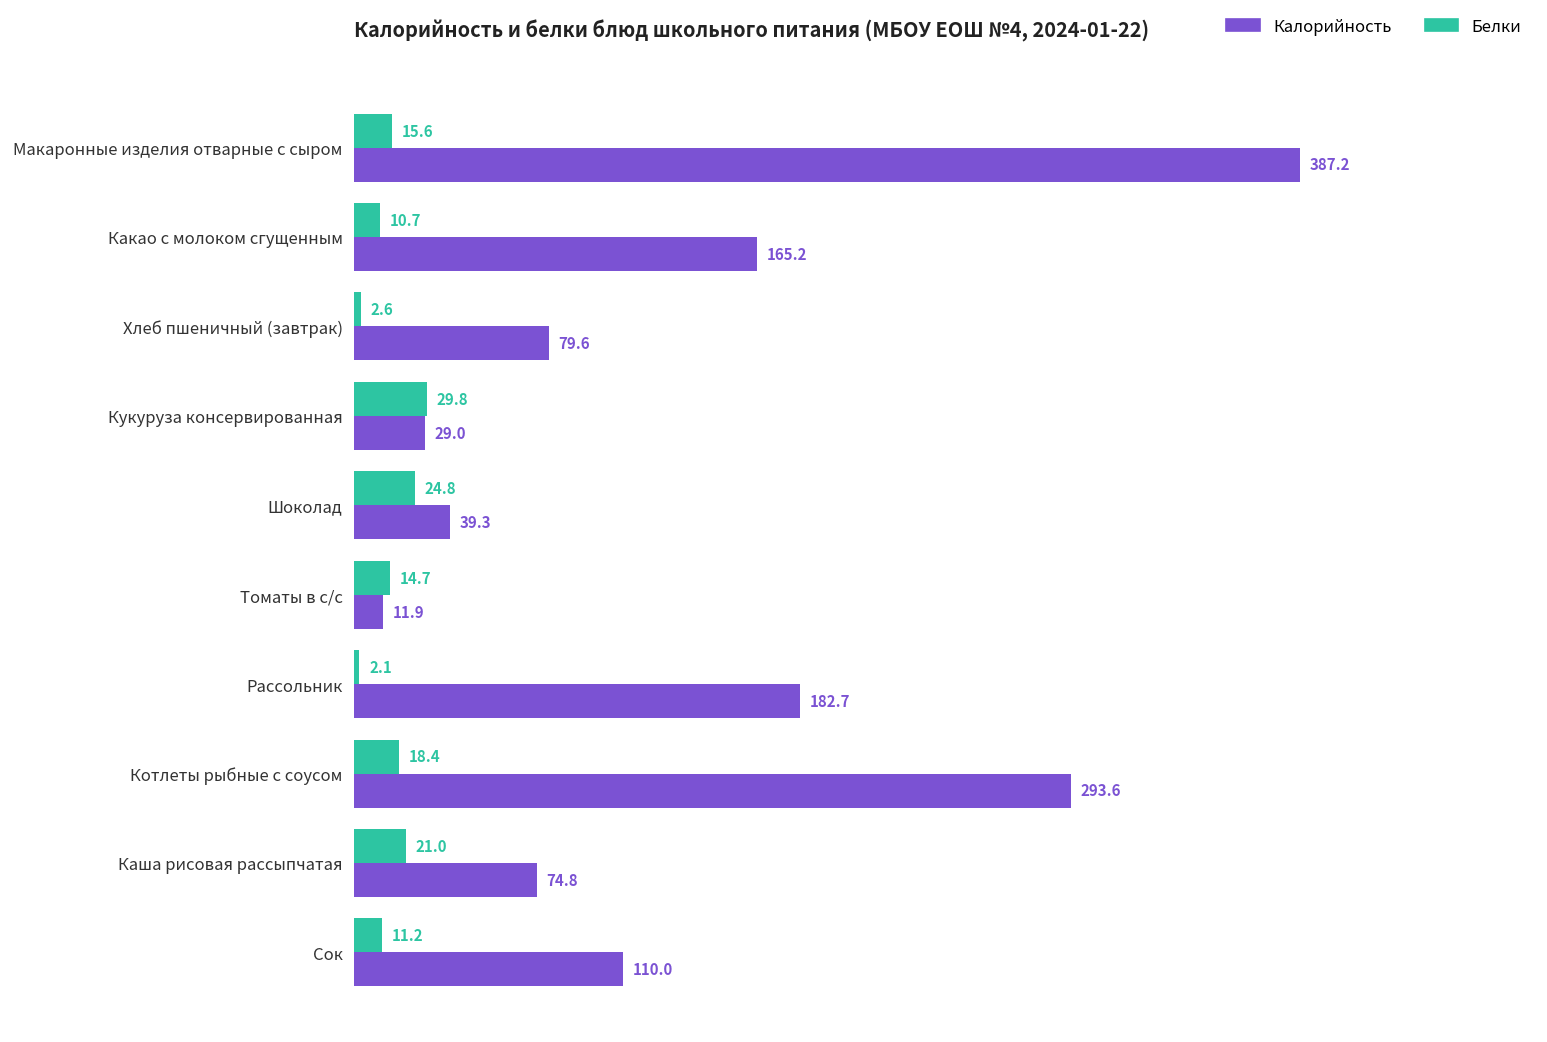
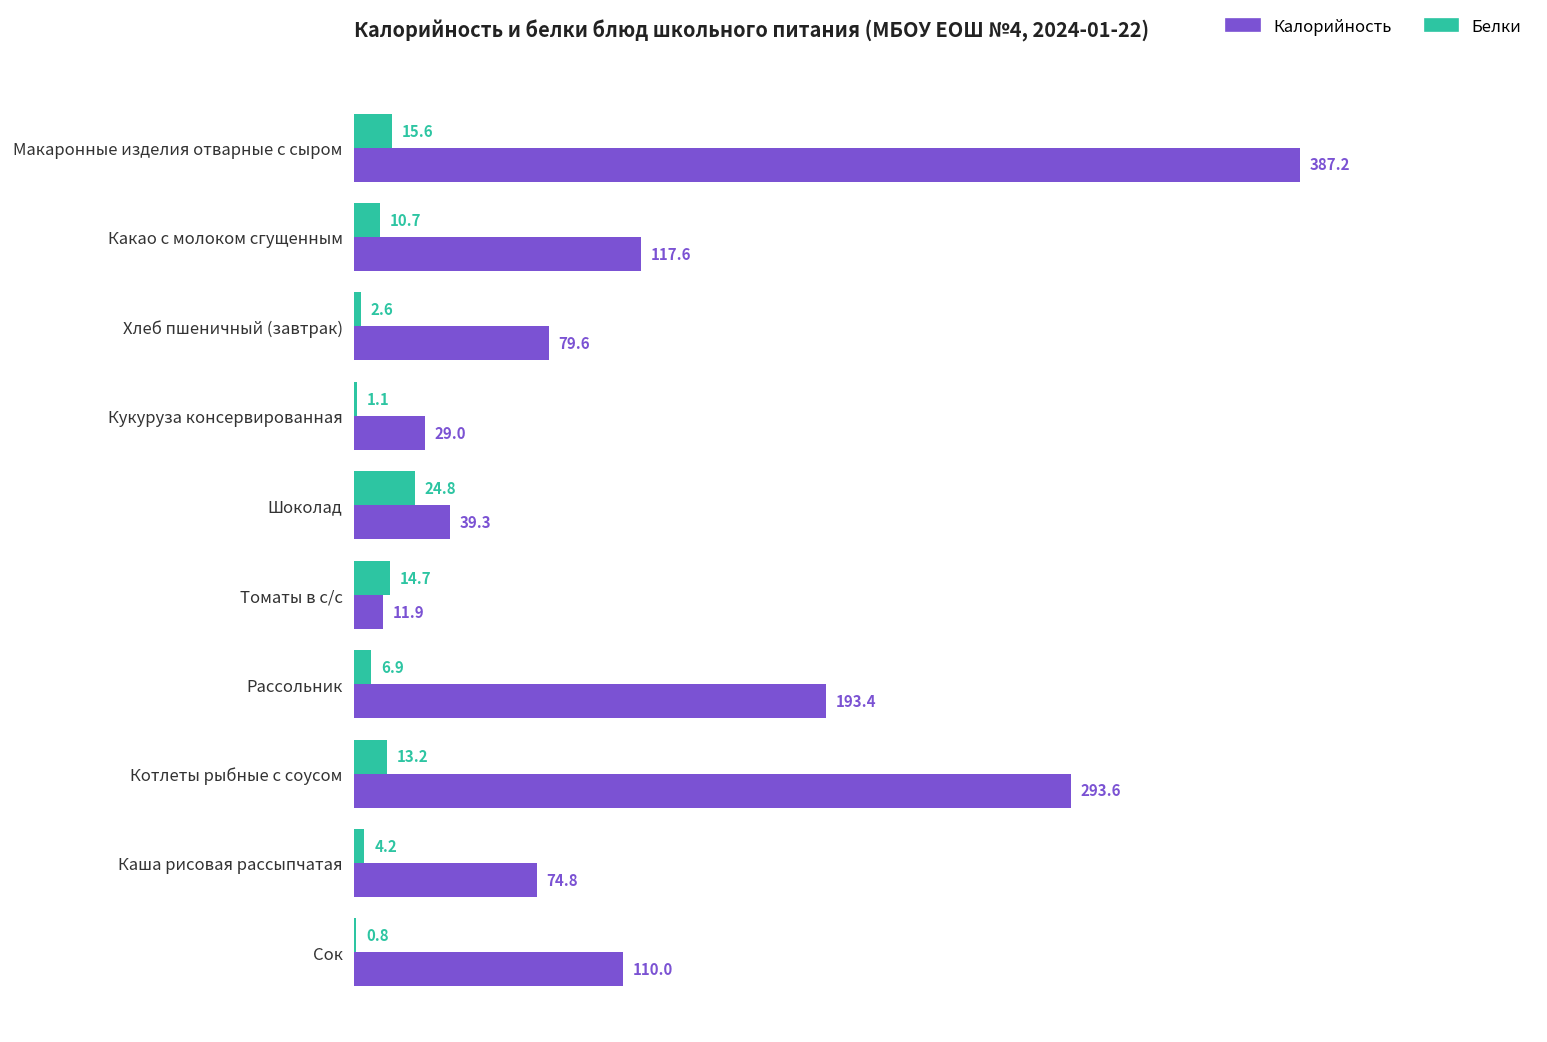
  {
    "Калорийность": {
      "Макаронные изделия отварные с сыром": 387.2,
-     "Какао с молоком сгущенным": 165.2,
+     "Какао с молоком сгущенным": 117.6,
      "Хлеб пшеничный (завтрак)": 79.6,
      "Кукуруза консервированная": 29.0,
      "Шоколад": 39.3,
      "Томаты в с/с": 11.9,
-     "Рассольник": 182.7,
+     "Рассольник": 193.4,
      "Котлеты рыбные с соусом": 293.6,
      "Каша рисовая рассыпчатая": 74.8,
      "Сок": 110.0
    },
    "Белки": {
      "Макаронные изделия отварные с сыром": 15.6,
      "Какао с молоком сгущенным": 10.7,
      "Хлеб пшеничный (завтрак)": 2.6,
-     "Кукуруза консервированная": 29.8,
+     "Кукуруза консервированная": 1.1,
      "Шоколад": 24.8,
      "Томаты в с/с": 14.7,
-     "Рассольник": 2.1,
-     "Котлеты рыбные с соусом": 18.4,
-     "Каша рисовая рассыпчатая": 21.0,
-     "Сок": 11.2
+     "Рассольник": 6.9,
+     "Котлеты рыбные с соусом": 13.2,
+     "Каша рисовая рассыпчатая": 4.2,
+     "Сок": 0.8
    }
  }
